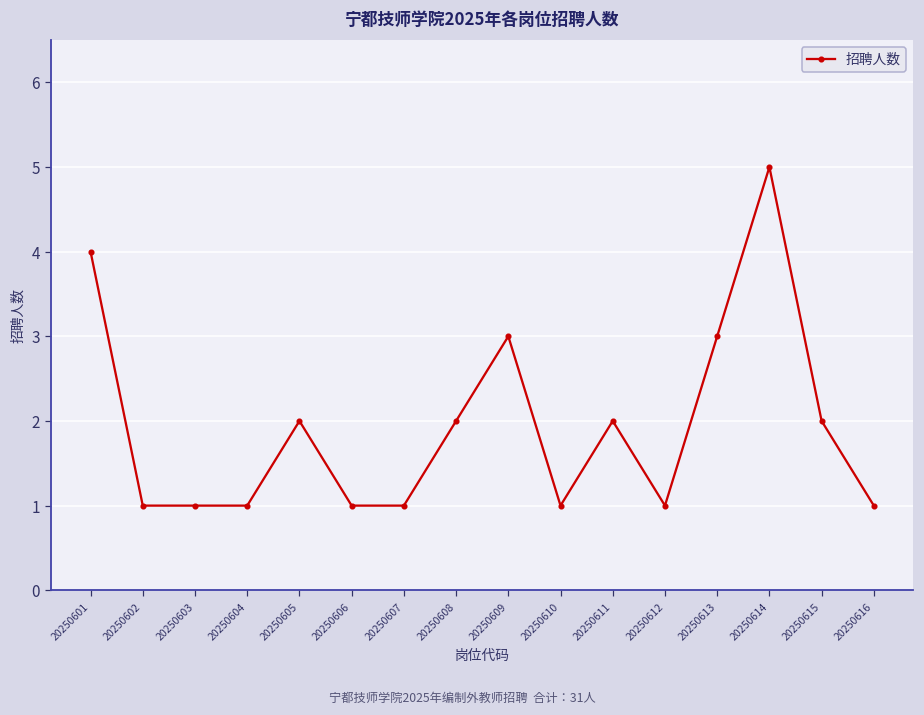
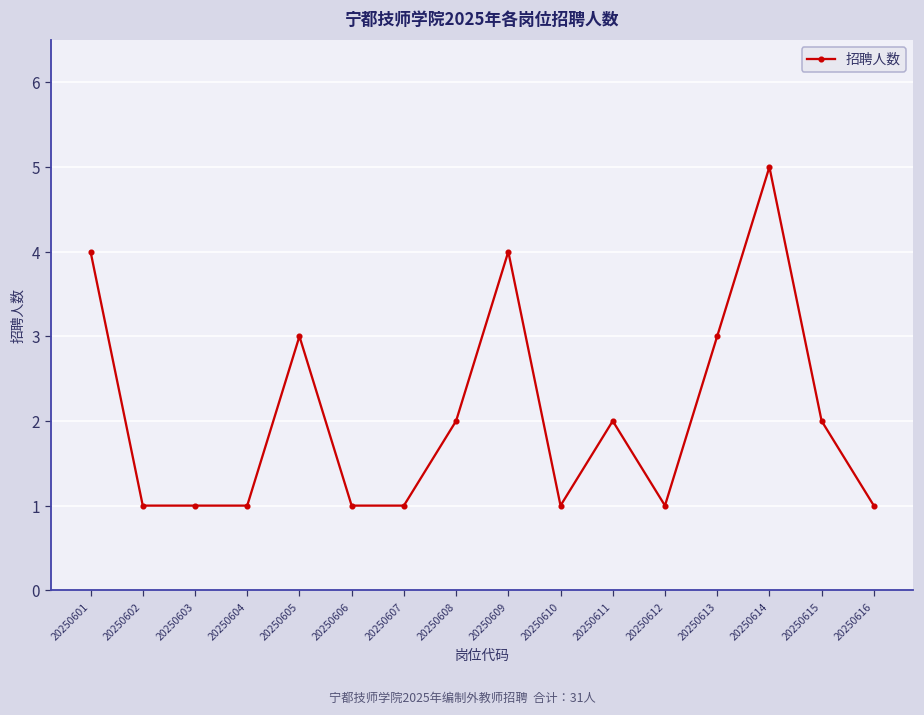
  {
    "20250601": 4,
    "20250602": 1,
    "20250603": 1,
    "20250604": 1,
-   "20250605": 2,
+   "20250605": 3,
    "20250606": 1,
    "20250607": 1,
    "20250608": 2,
-   "20250609": 3,
+   "20250609": 4,
    "20250610": 1,
    "20250611": 2,
    "20250612": 1,
    "20250613": 3,
    "20250614": 5,
    "20250615": 2,
    "20250616": 1
  }
